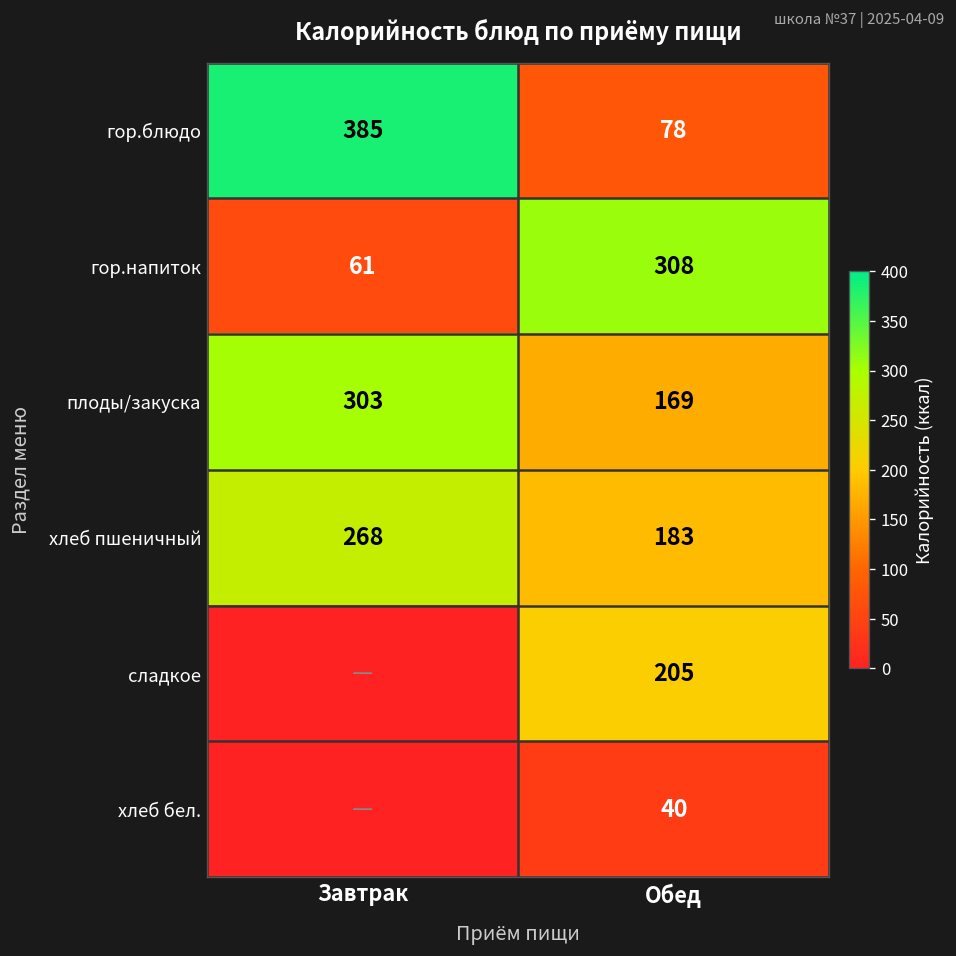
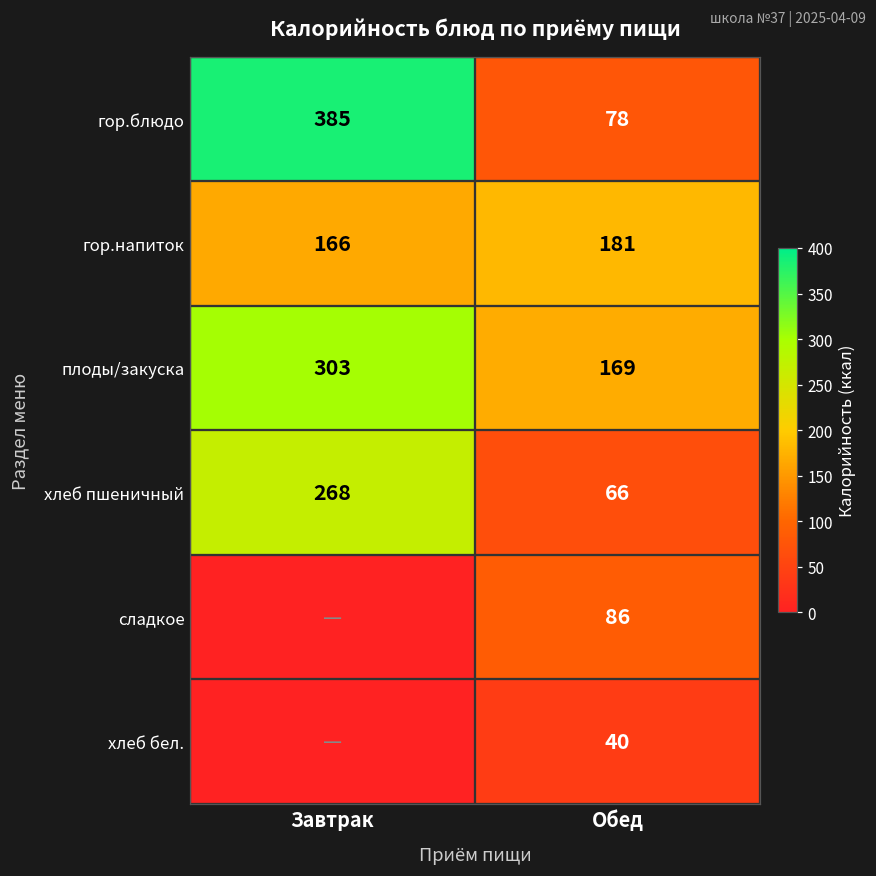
  {
    "гор.блюдо": {
      "Завтрак": 385,
      "Обед": 78
    },
    "гор.напиток": {
-     "Завтрак": 61,
-     "Обед": 308
+     "Завтрак": 166,
+     "Обед": 181
    },
    "плоды/закуска": {
      "Завтрак": 303,
      "Обед": 169
    },
    "хлеб пшеничный": {
      "Завтрак": 268,
-     "Обед": 183
+     "Обед": 66
    },
    "сладкое": {
-     "Обед": 205
+     "Обед": 86
    },
    "хлеб бел.": {
      "Обед": 40
    }
  }
